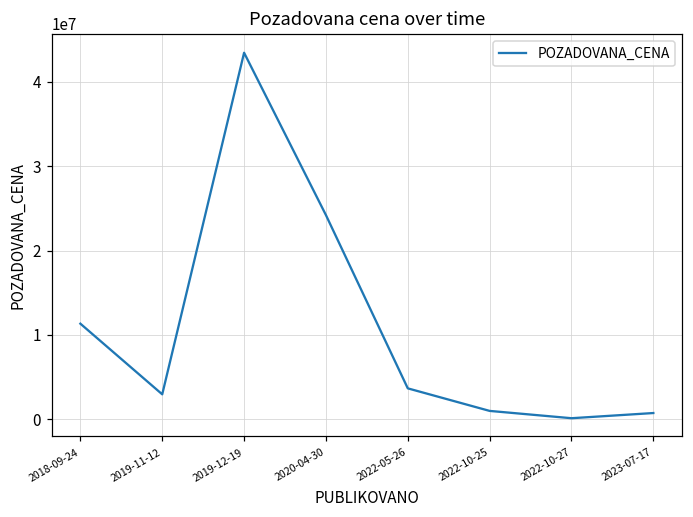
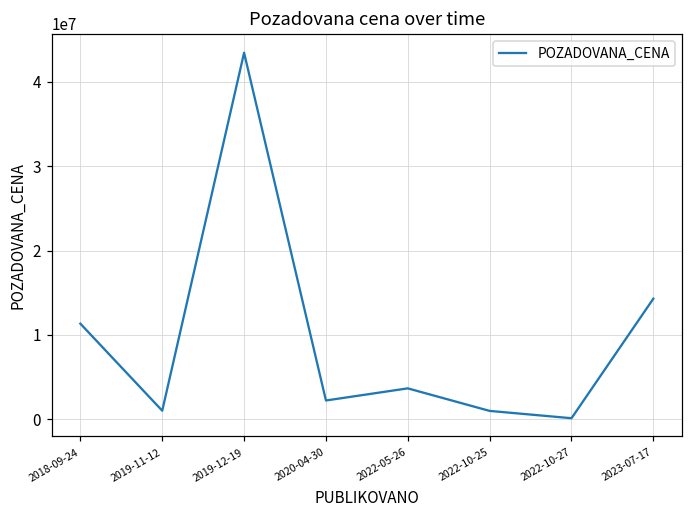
  {
    "2018-09-24": 11000000,
-   "2019-11-12": 3000000,
+   "2019-11-12": 1000000,
    "2019-12-19": 43000000,
-   "2020-04-30": 24000000,
+   "2020-04-30": 2000000,
    "2022-05-26": 4000000,
    "2022-10-25": 1000000,
    "2022-10-27": 0,
-   "2023-07-17": 1000000
+   "2023-07-17": 14000000
  }
